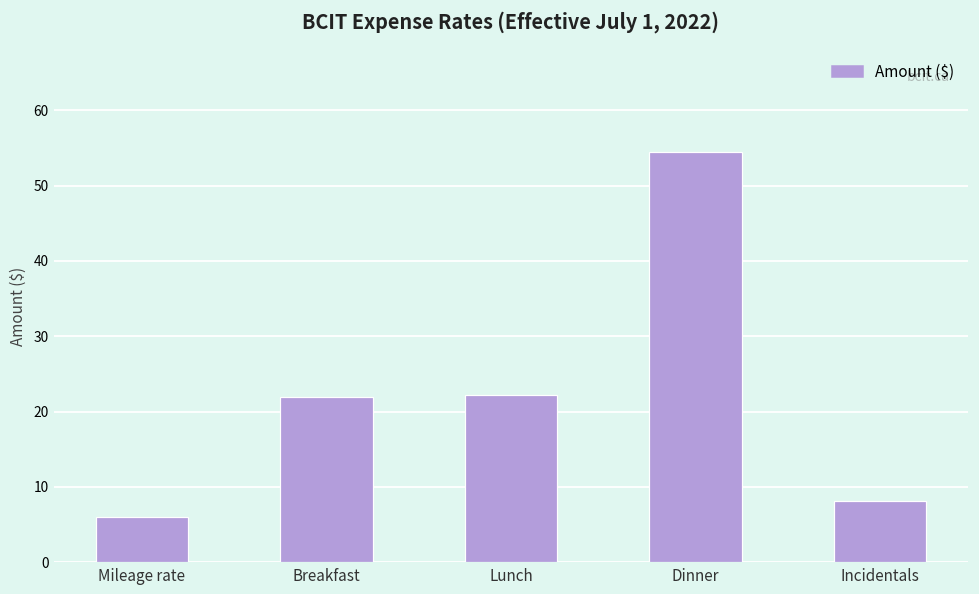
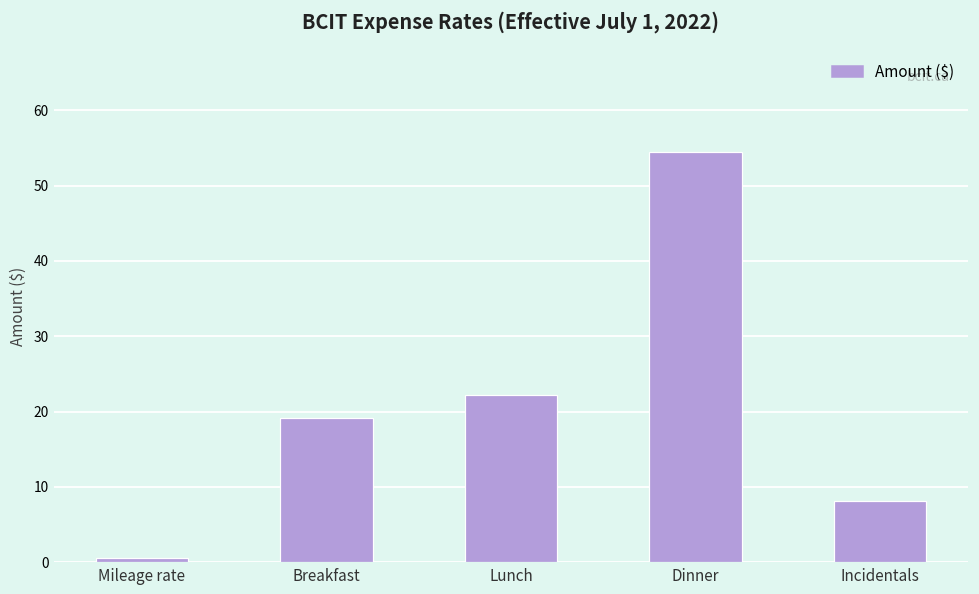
  {
-   "Mileage rate": 6,
-   "Breakfast": 22,
+   "Mileage rate": 1,
+   "Breakfast": 19,
    "Lunch": 22,
    "Dinner": 54,
    "Incidentals": 8
  }
